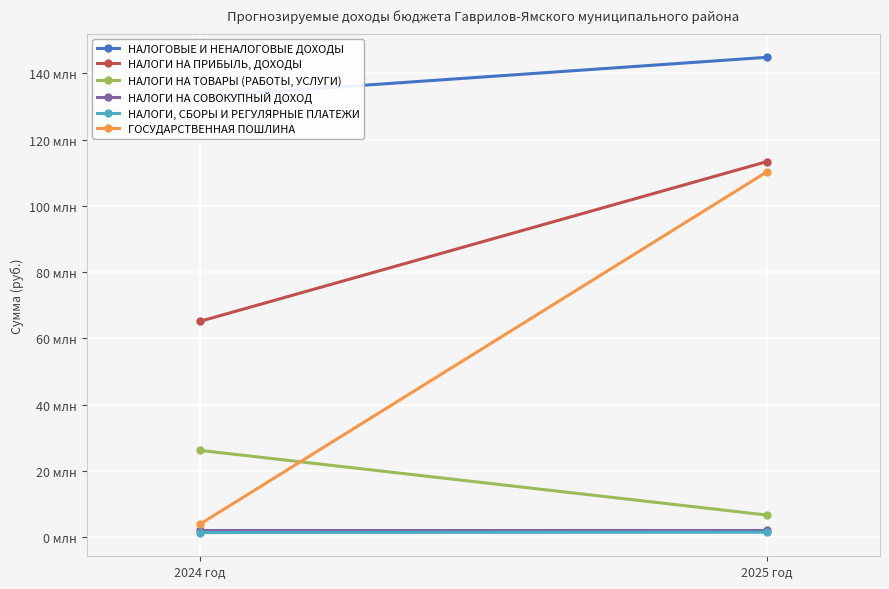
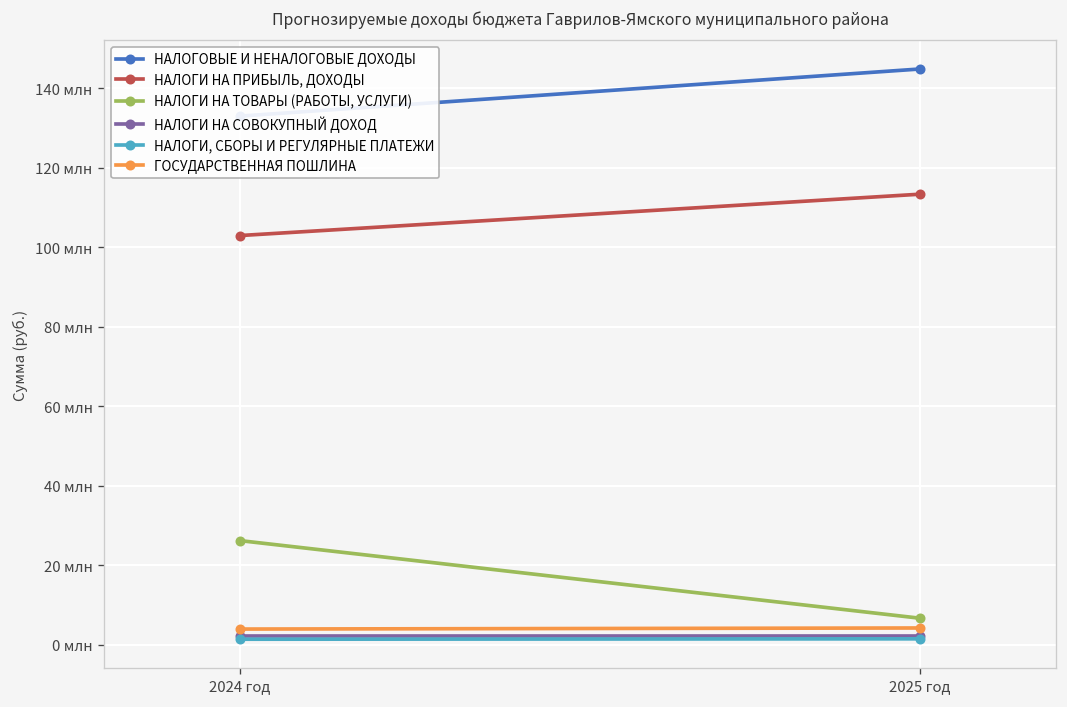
  {
    "НАЛОГИ НА ПРИБЫЛЬ, ДОХОДЫ": {
-     "2024 год": "65 млн",
+     "2024 год": "103 млн",
      "2025 год": "113 млн"
    },
    "НАЛОГИ НА ТОВАРЫ (РАБОТЫ, УСЛУГИ)": {
      "2024 год": "26 млн",
      "2025 год": "7 млн"
    },
    "НАЛОГИ НА СОВОКУПНЫЙ ДОХОД": {
      "2024 год": "2 млн",
      "2025 год": "2 млн"
    },
    "ГОСУДАРСТВЕННАЯ ПОШЛИНА": {
      "2024 год": "4 млн",
-     "2025 год": "110 млн"
+     "2025 год": "4 млн"
    }
  }
